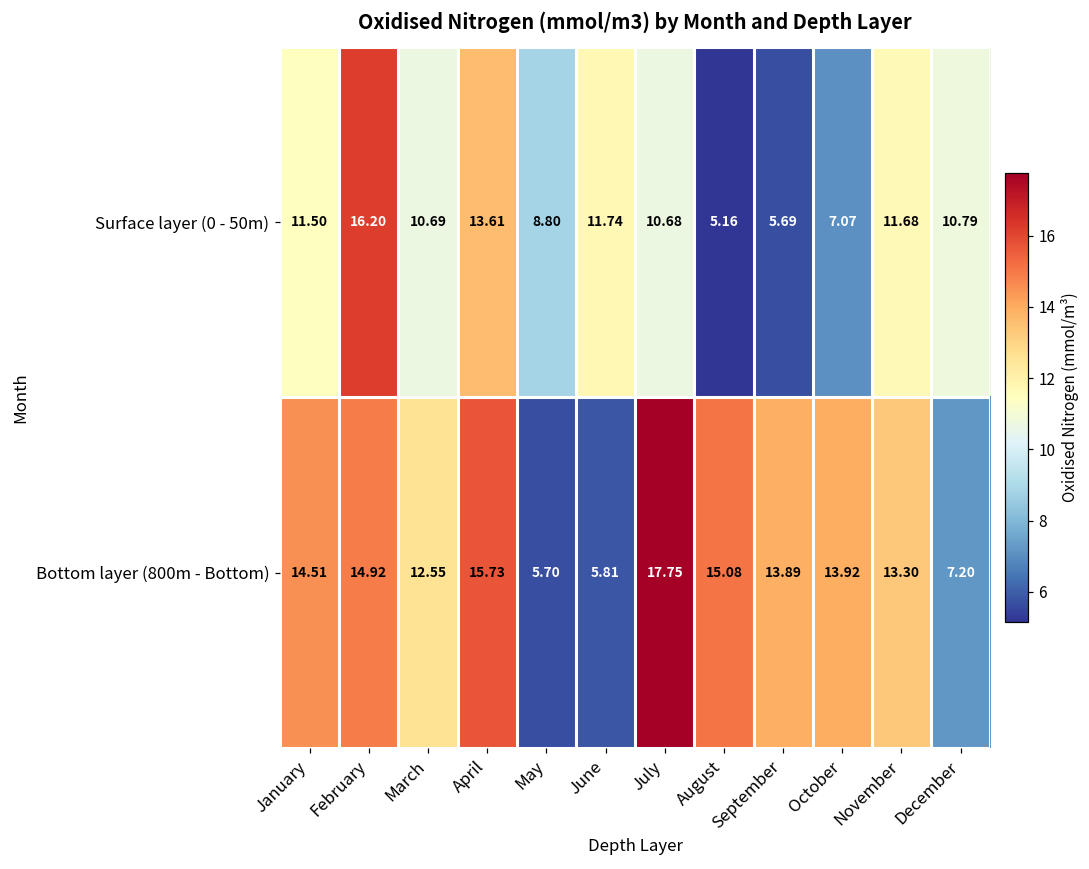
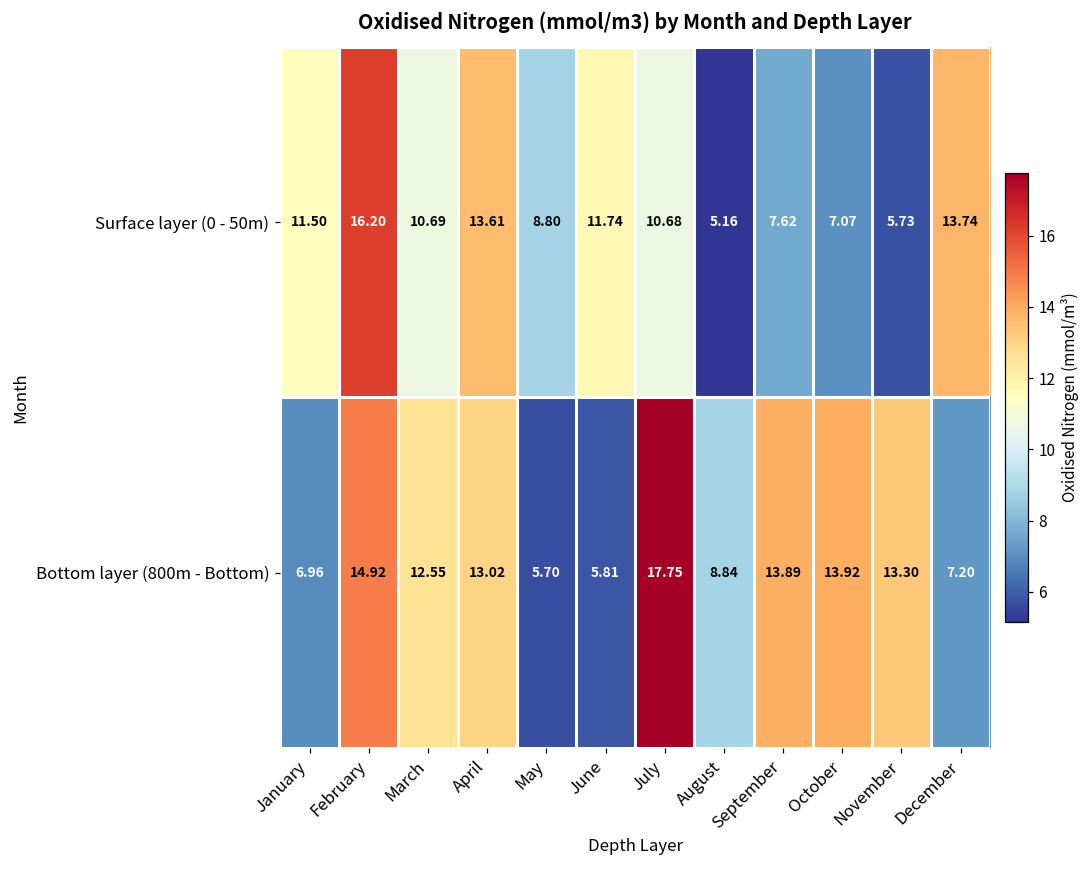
  {
    "Surface layer (0 - 50m)": {
      "January": 11.50,
      "February": 16.20,
      "March": 10.69,
      "April": 13.61,
      "May": 8.80,
      "June": 11.74,
      "July": 10.68,
      "August": 5.16,
-     "September": 5.69,
+     "September": 7.62,
      "October": 7.07,
-     "November": 11.68,
-     "December": 10.79
+     "November": 5.73,
+     "December": 13.74
    },
    "Bottom layer (800m - Bottom)": {
-     "January": 14.51,
+     "January": 6.96,
      "February": 14.92,
      "March": 12.55,
-     "April": 15.73,
+     "April": 13.02,
      "May": 5.70,
      "June": 5.81,
      "July": 17.75,
-     "August": 15.08,
+     "August": 8.84,
      "September": 13.89,
      "October": 13.92,
      "November": 13.30,
      "December": 7.20
    }
  }
